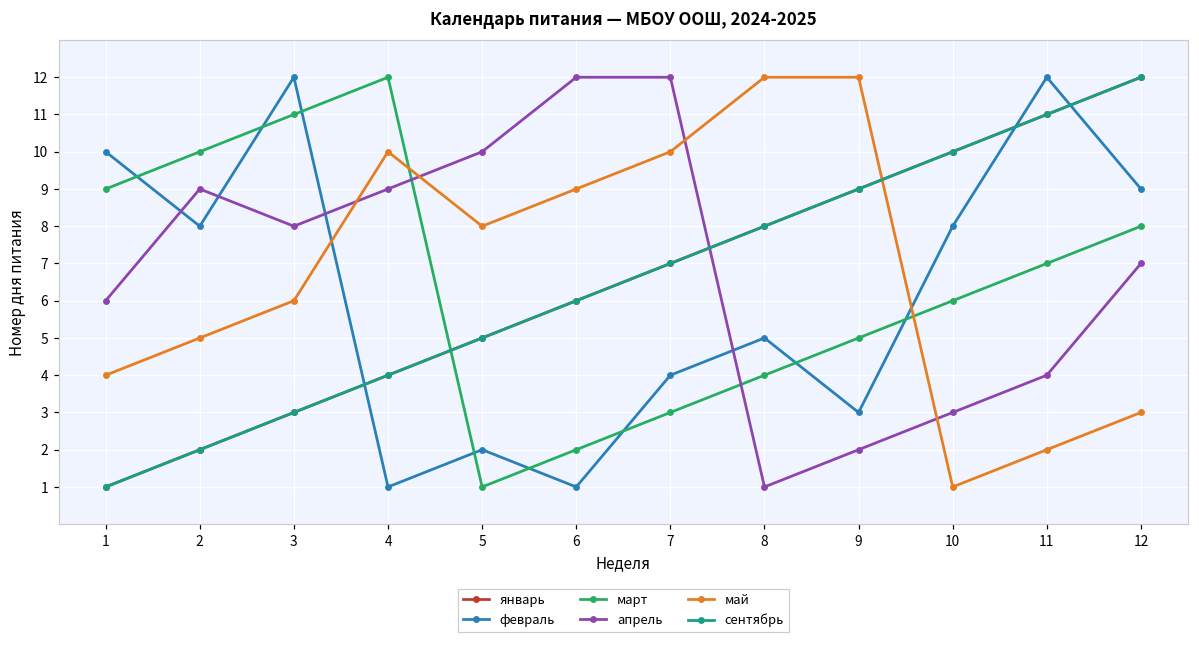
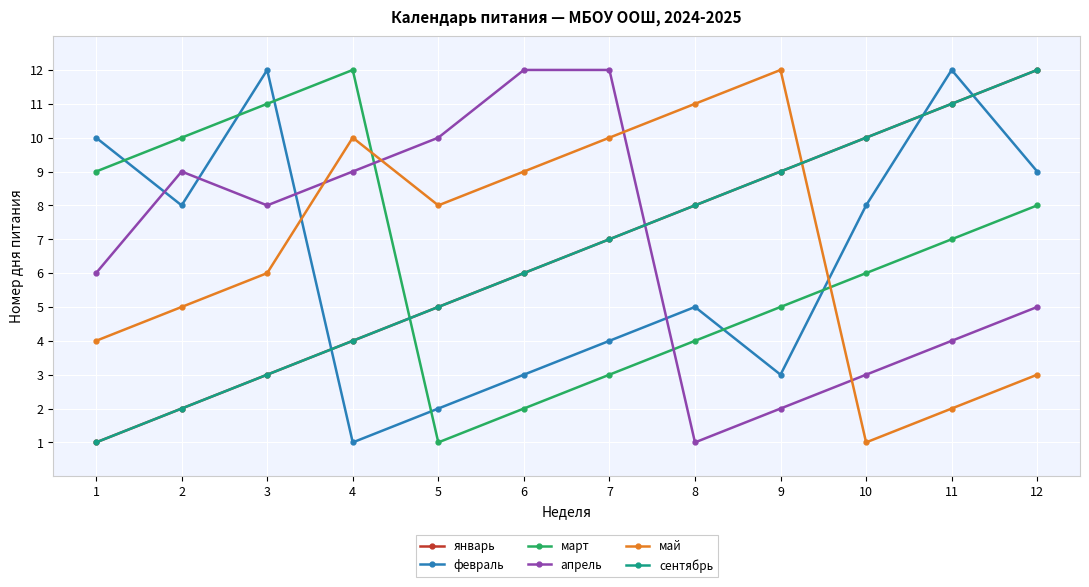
  {
    "февраль": {
      "1": 10,
      "2": 8,
      "3": 12,
      "4": 1,
      "5": 2,
-     "6": 1,
+     "6": 3,
      "7": 4,
      "8": 5,
      "9": 3,
      "10": 8,
      "11": 12,
      "12": 9
    },
    "апрель": {
      "1": 6,
      "2": 9,
      "3": 8,
      "4": 9,
      "5": 10,
      "6": 12,
      "7": 12,
      "8": 1,
      "9": 2,
      "10": 3,
      "11": 4,
-     "12": 7
+     "12": 5
    },
    "май": {
      "1": 4,
      "2": 5,
      "3": 6,
      "4": 10,
      "5": 8,
      "6": 9,
      "7": 10,
-     "8": 12,
+     "8": 11,
      "9": 12,
      "10": 1,
      "11": 2,
      "12": 3
    }
  }
